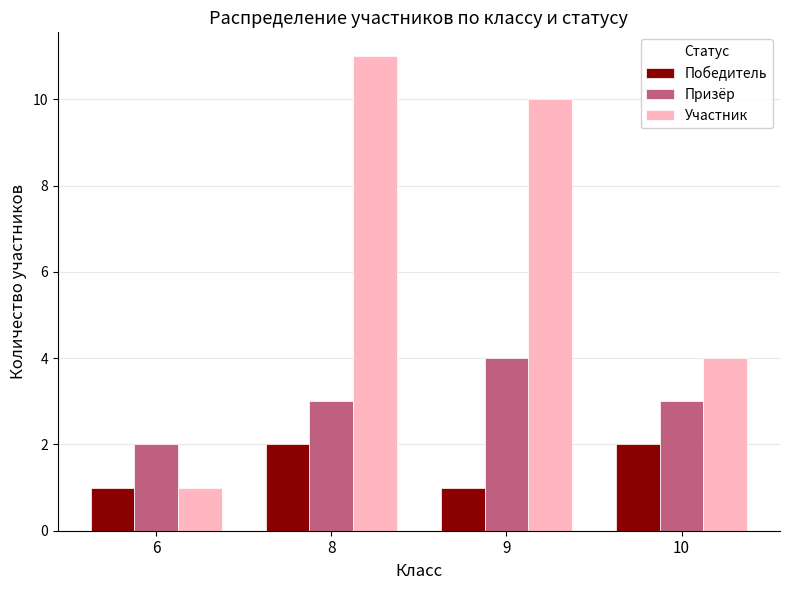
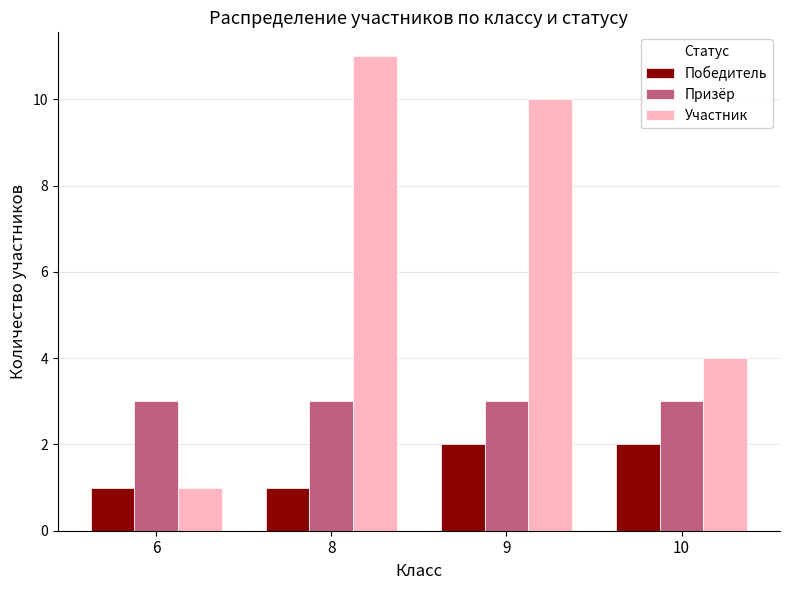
  {
    "Победитель": {
      "6": 1,
-     "8": 2,
-     "9": 1,
+     "8": 1,
+     "9": 2,
      "10": 2
    },
    "Призёр": {
-     "6": 2,
+     "6": 3,
      "8": 3,
-     "9": 4,
+     "9": 3,
      "10": 3
    },
    "Участник": {
      "6": 1,
      "8": 11,
      "9": 10,
      "10": 4
    }
  }
